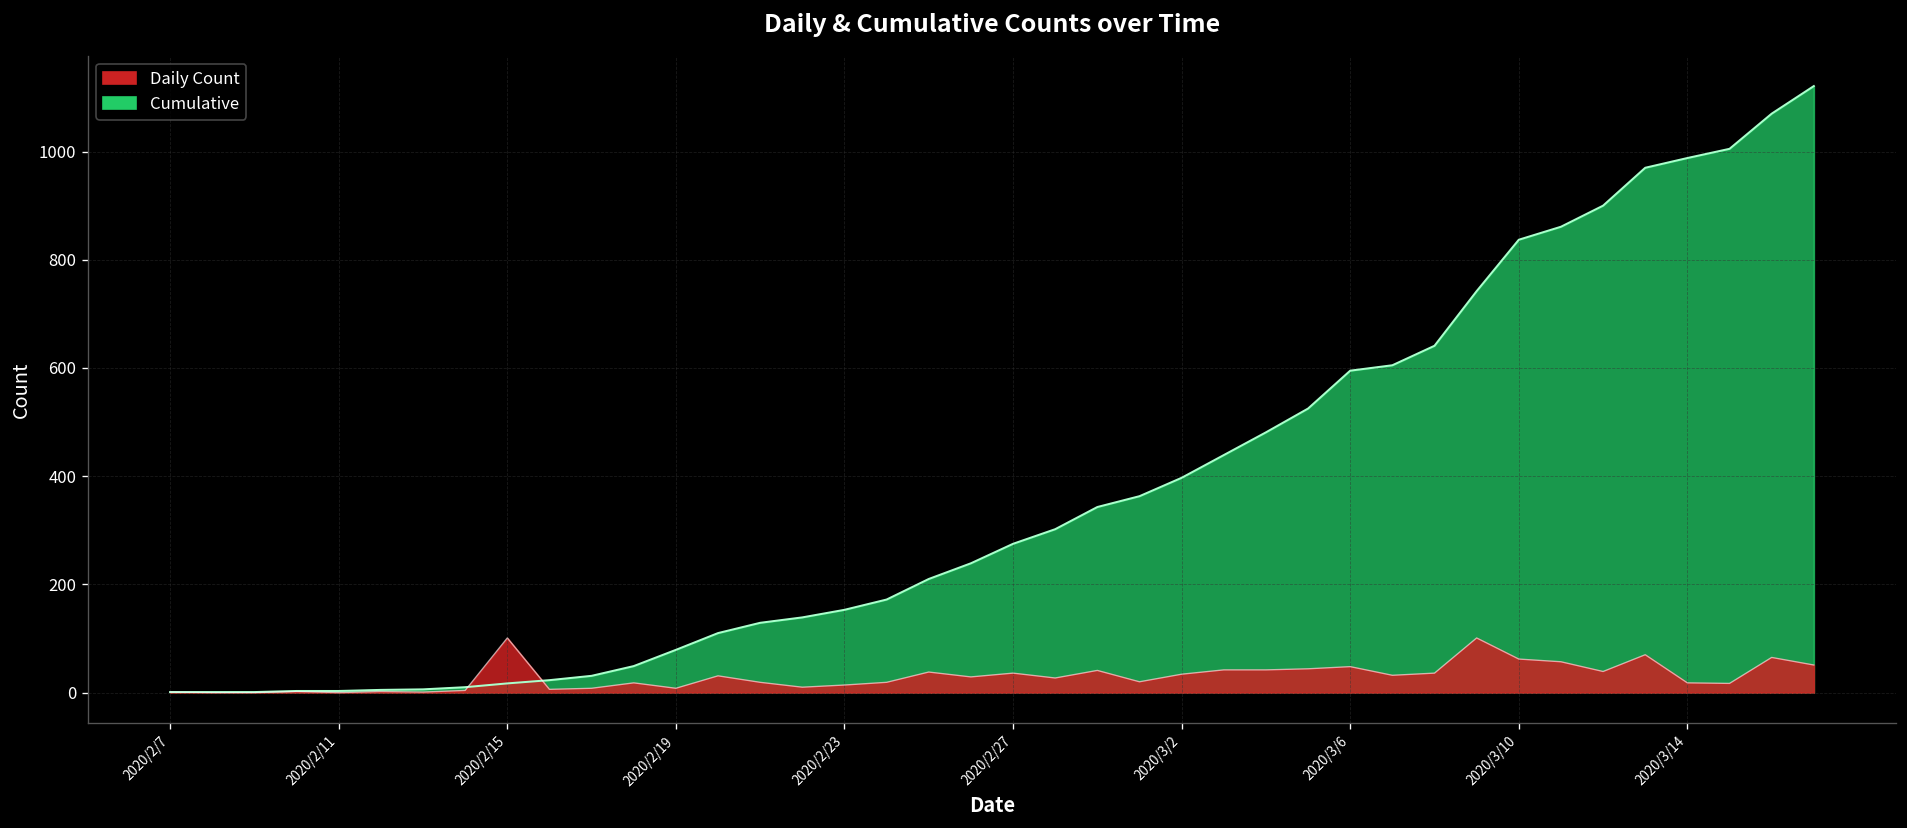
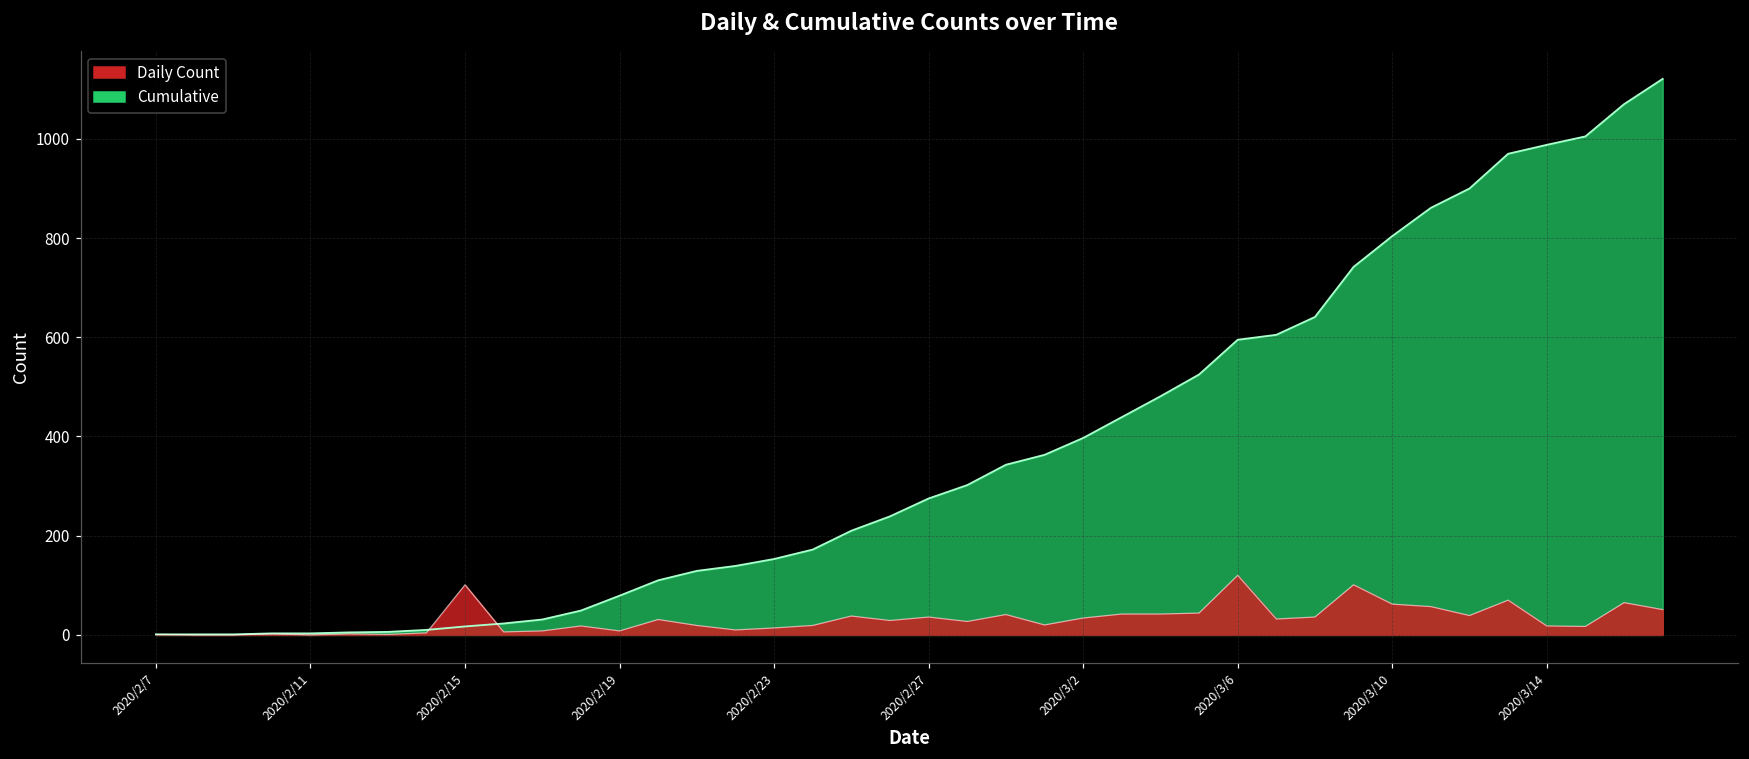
  {
    "Cumulative": {
      "2020/2/15": 20,
      "2020/2/19": 80,
      "2020/2/23": 150,
      "2020/2/27": 280,
      "2020/3/2": 400,
      "2020/3/6": 600,
-     "2020/3/10": 840,
+     "2020/3/10": 800,
      "2020/3/14": 990
    },
    "Daily Count": {
      "2020/2/15": 100,
      "2020/2/19": 10,
      "2020/2/23": 10,
      "2020/2/27": 40,
      "2020/3/2": 30,
-     "2020/3/6": 50,
+     "2020/3/6": 120,
      "2020/3/10": 60,
      "2020/3/14": 20
    }
  }
